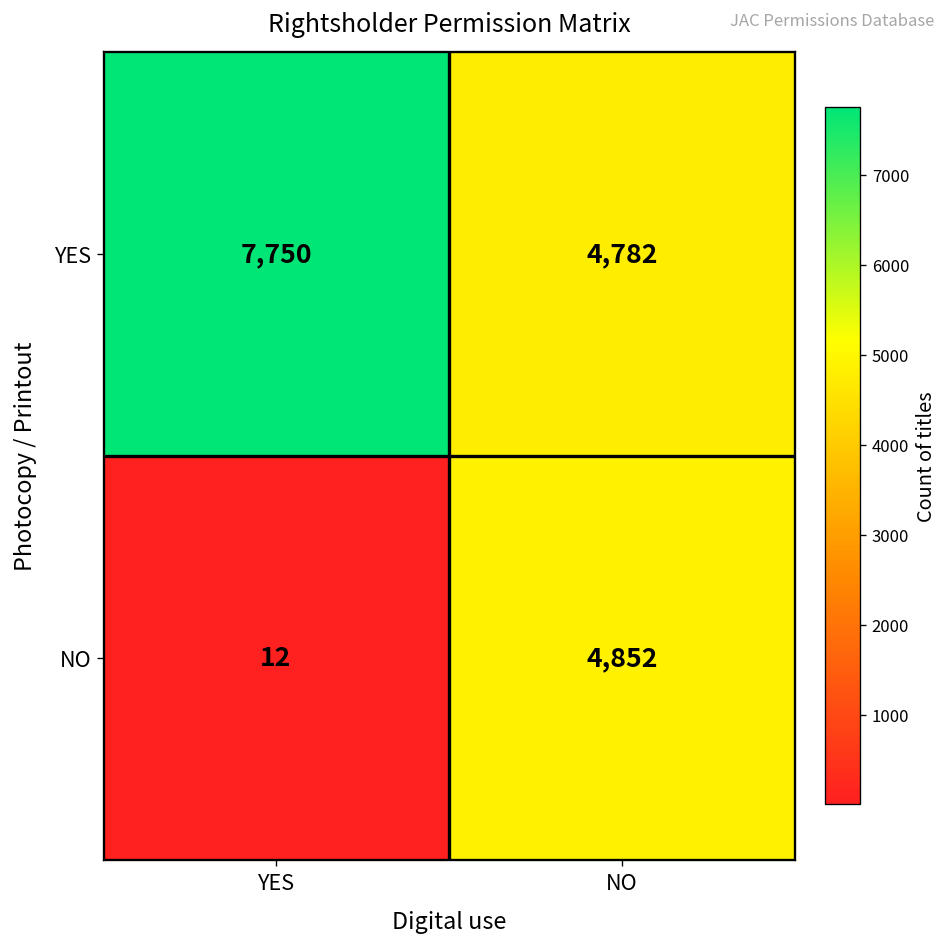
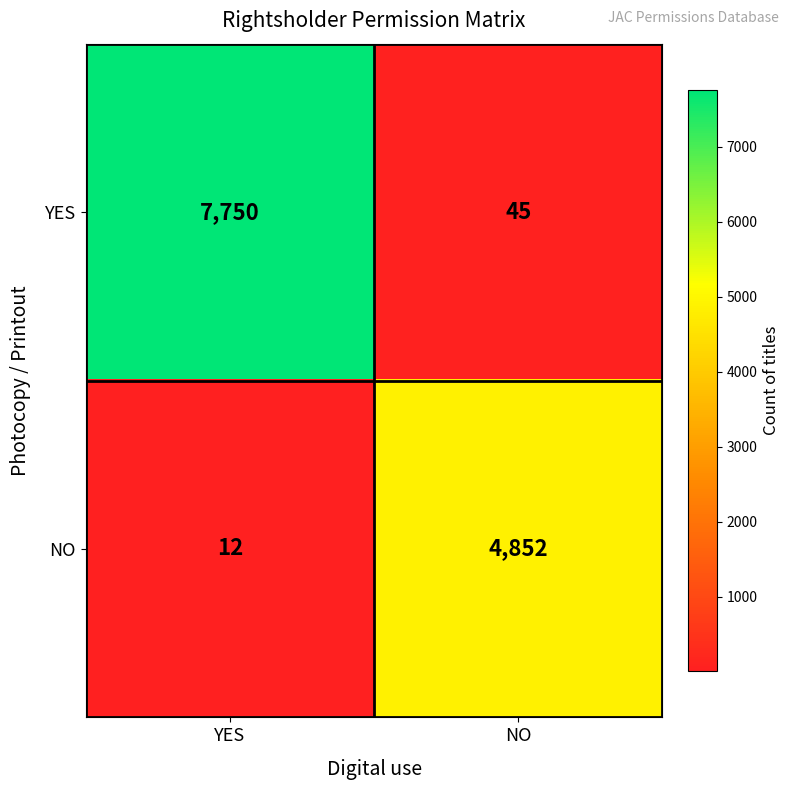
  {
    "YES": {
      "YES": "7,750",
-     "NO": "4,782"
+     "NO": "45"
    },
    "NO": {
      "YES": "12",
      "NO": "4,852"
    }
  }
